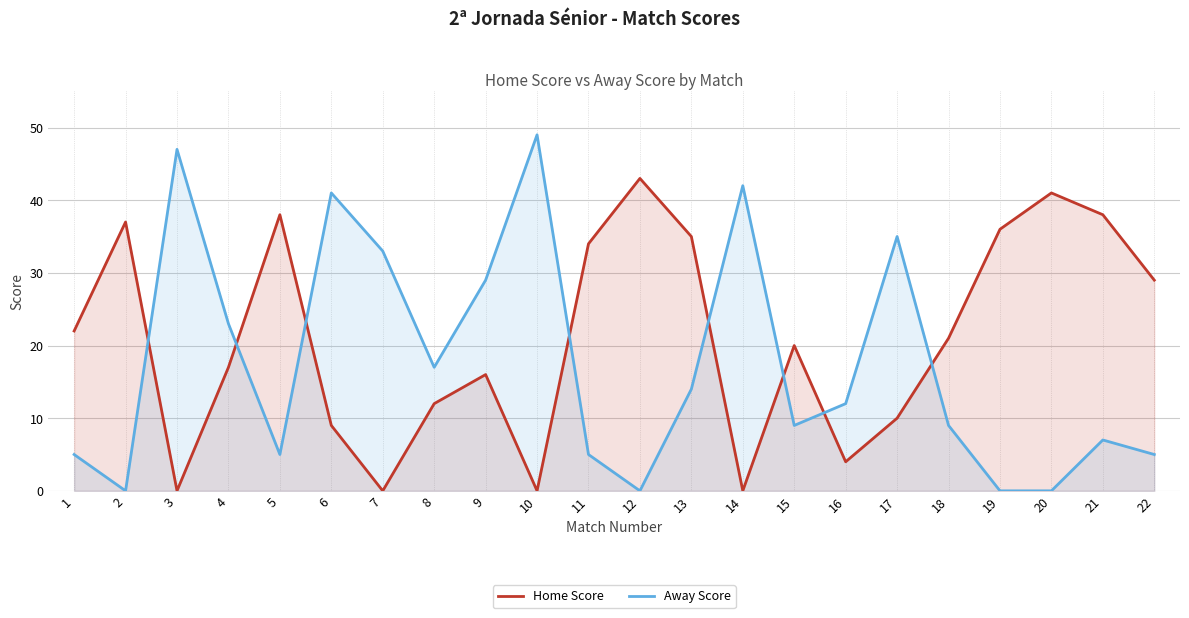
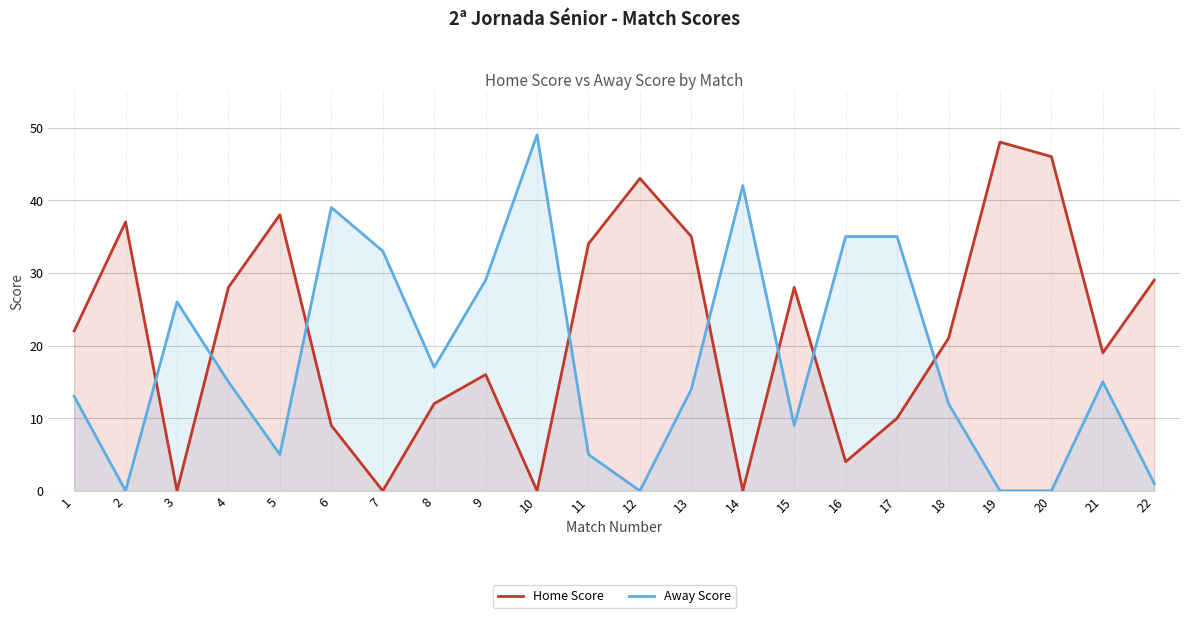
  {
    "Home Score": {
      "1": 22,
      "2": 37,
      "3": 0,
-     "4": 17,
+     "4": 28,
      "5": 38,
      "6": 9,
      "7": 0,
      "8": 12,
      "9": 16,
      "10": 0,
      "11": 34,
      "12": 43,
      "13": 35,
      "14": 0,
-     "15": 20,
+     "15": 28,
      "16": 4,
      "17": 10,
      "18": 21,
-     "19": 36,
-     "20": 41,
-     "21": 38,
+     "19": 48,
+     "20": 46,
+     "21": 19,
      "22": 29
    },
    "Away Score": {
-     "1": 5,
+     "1": 13,
      "2": 0,
-     "3": 47,
-     "4": 23,
+     "3": 26,
+     "4": 15,
      "5": 5,
-     "6": 41,
+     "6": 39,
      "7": 33,
      "8": 17,
      "9": 29,
      "10": 49,
      "11": 5,
      "12": 0,
      "13": 14,
      "14": 42,
      "15": 9,
-     "16": 12,
+     "16": 35,
      "17": 35,
-     "18": 9,
+     "18": 12,
      "19": 0,
      "20": 0,
-     "21": 7,
-     "22": 5
+     "21": 15,
+     "22": 1
    }
  }
